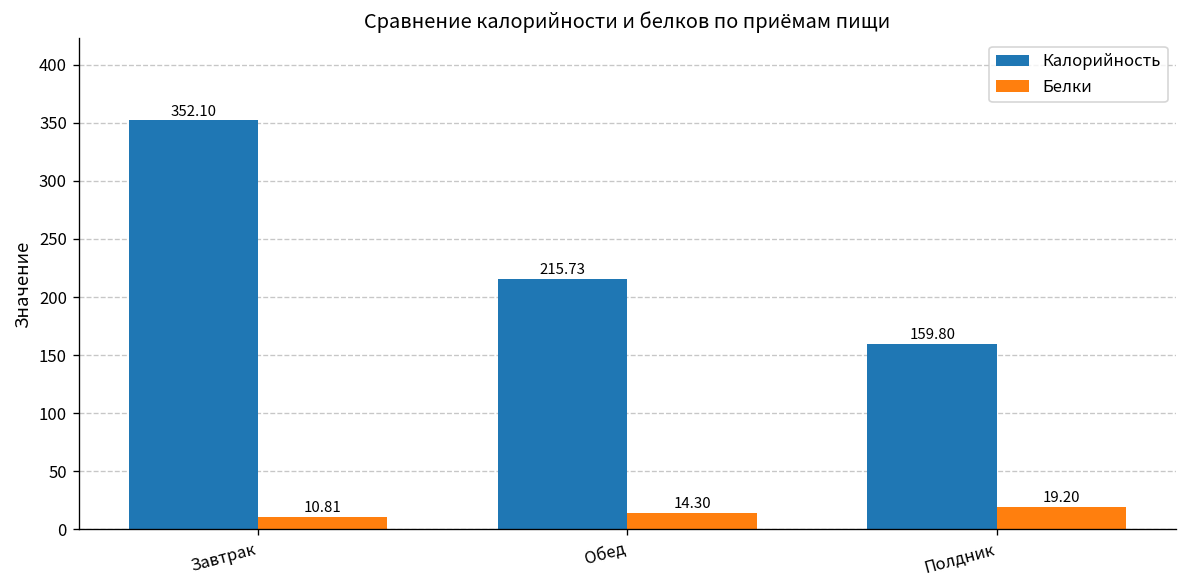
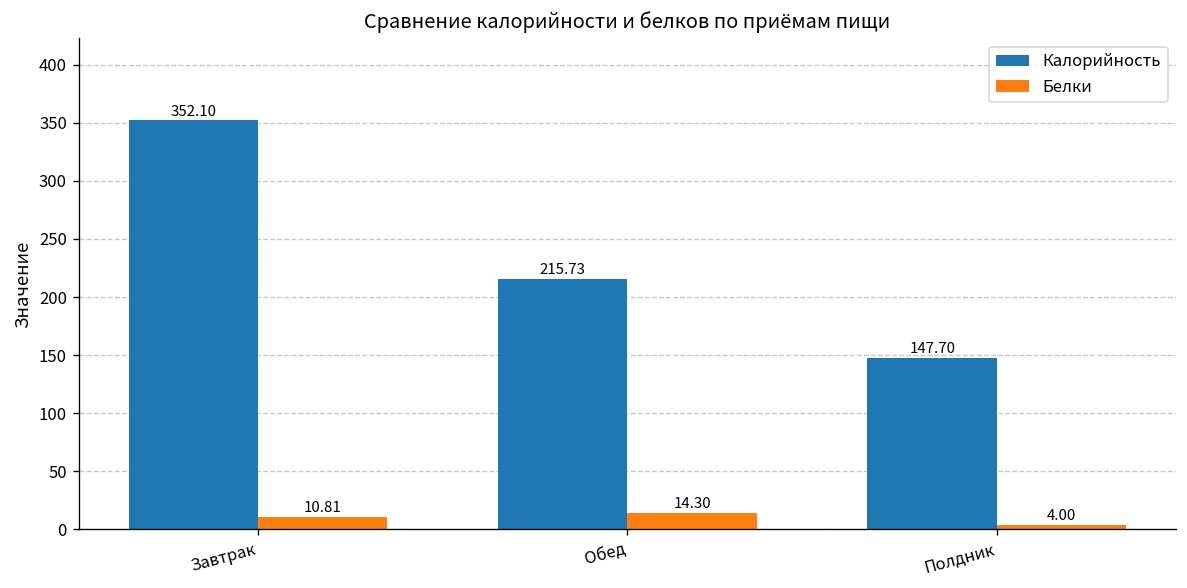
  {
    "Калорийность": {
      "Завтрак": 352.10,
      "Обед": 215.73,
-     "Полдник": 159.80
+     "Полдник": 147.70
    },
    "Белки": {
      "Завтрак": 10.81,
      "Обед": 14.30,
-     "Полдник": 19.20
+     "Полдник": 4.00
    }
  }
